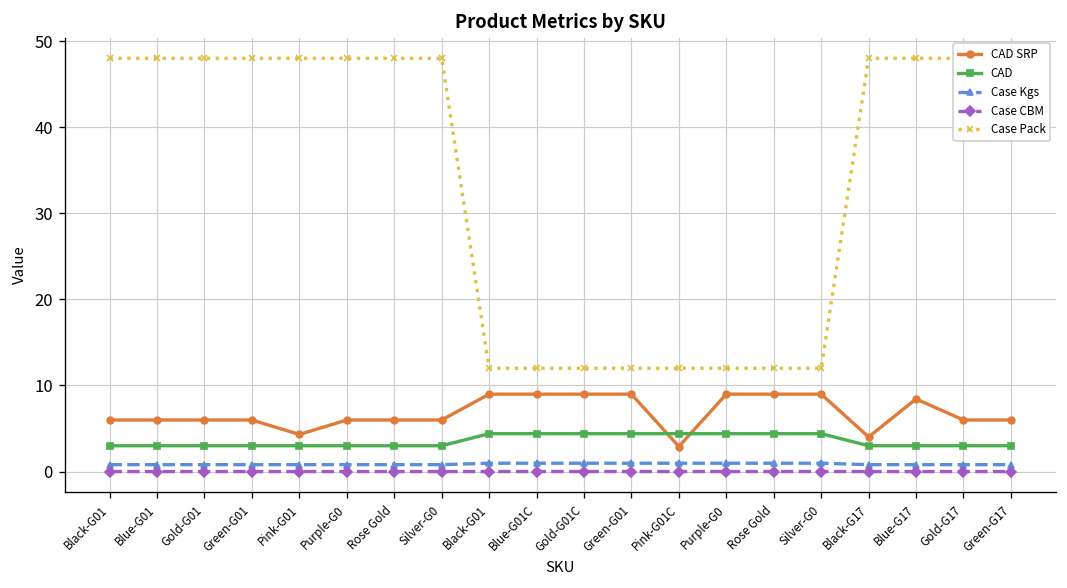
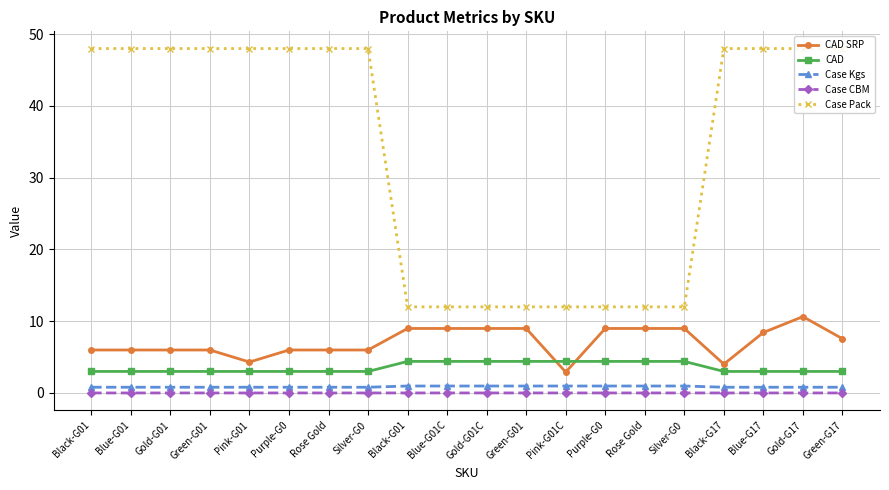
  {
    "CAD SRP": {
      "Blue-G01": 6,
      "Gold-G01": 6,
      "Pink-G01": 4,
      "Blue-G01C": 9,
      "Gold-G01C": 9,
      "Pink-G01C": 3,
      "Black-G17": 4,
      "Blue-G17": 8,
-     "Gold-G17": 6,
-     "Green-G17": 6
+     "Gold-G17": 11,
+     "Green-G17": 8
    },
    "CAD": {
      "Blue-G01": 3,
      "Gold-G01": 3,
      "Pink-G01": 3,
      "Blue-G01C": 4,
      "Gold-G01C": 4,
      "Pink-G01C": 4,
      "Black-G17": 3,
      "Blue-G17": 3,
      "Gold-G17": 3,
      "Green-G17": 3
    },
    "Case Kgs": {
      "Blue-G01": 1,
      "Gold-G01": 1,
      "Pink-G01": 1,
      "Blue-G01C": 1,
      "Gold-G01C": 1,
      "Pink-G01C": 1,
      "Black-G17": 1,
      "Blue-G17": 1,
      "Gold-G17": 1,
      "Green-G17": 1
    },
    "Case CBM": {
      "Blue-G01": 0,
      "Gold-G01": 0,
      "Pink-G01": 0,
      "Blue-G01C": 0,
      "Gold-G01C": 0,
      "Pink-G01C": 0,
      "Black-G17": 0,
      "Blue-G17": 0,
      "Gold-G17": 0,
      "Green-G17": 0
    },
    "Case Pack": {
      "Blue-G01": 48,
      "Gold-G01": 48,
      "Pink-G01": 48,
      "Blue-G01C": 12,
      "Gold-G01C": 12,
      "Pink-G01C": 12,
      "Black-G17": 48,
      "Blue-G17": 48
    }
  }
